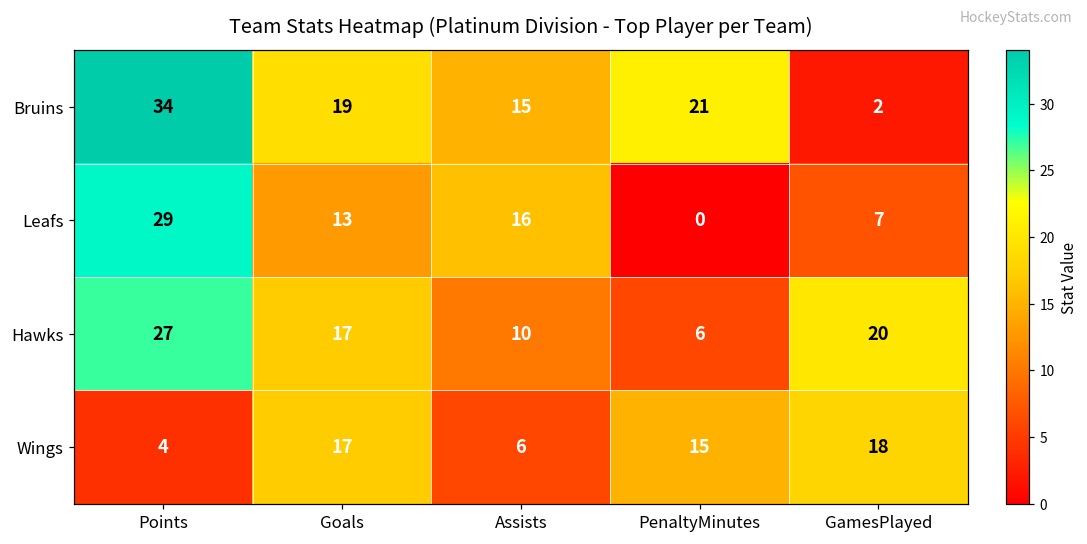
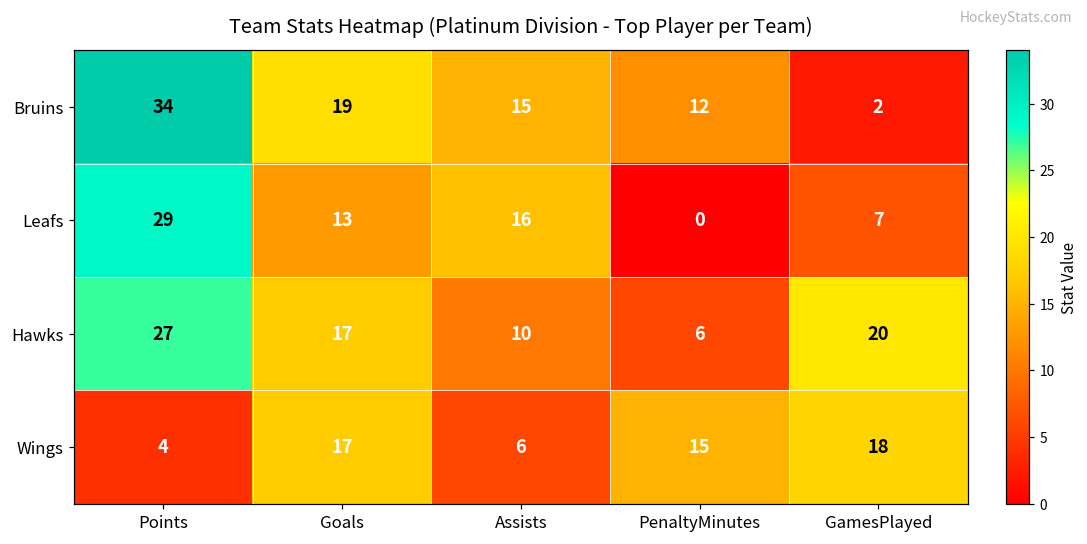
  {
    "Bruins": {
      "Points": 34,
      "Goals": 19,
      "Assists": 15,
-     "PenaltyMinutes": 21,
+     "PenaltyMinutes": 12,
      "GamesPlayed": 2
    },
    "Leafs": {
      "Points": 29,
      "Goals": 13,
      "Assists": 16,
      "PenaltyMinutes": 0,
      "GamesPlayed": 7
    },
    "Hawks": {
      "Points": 27,
      "Goals": 17,
      "Assists": 10,
      "PenaltyMinutes": 6,
      "GamesPlayed": 20
    },
    "Wings": {
      "Points": 4,
      "Goals": 17,
      "Assists": 6,
      "PenaltyMinutes": 15,
      "GamesPlayed": 18
    }
  }
